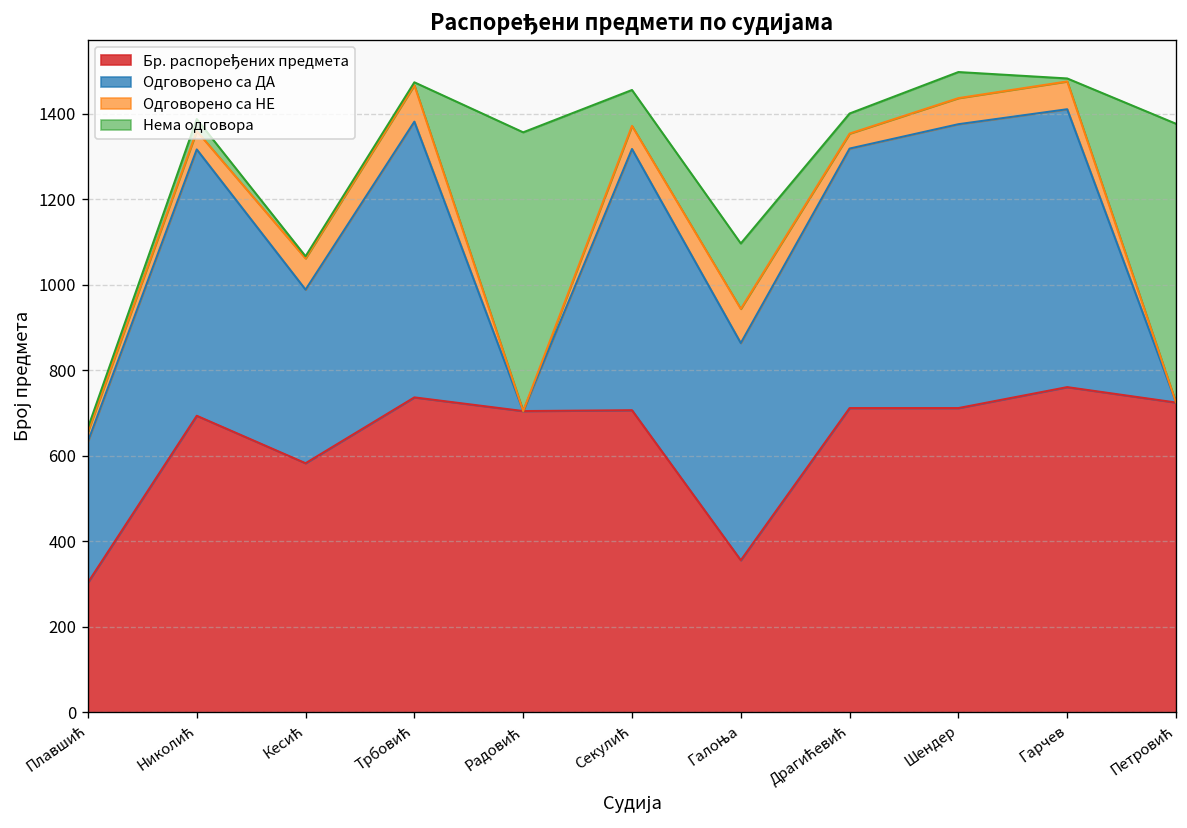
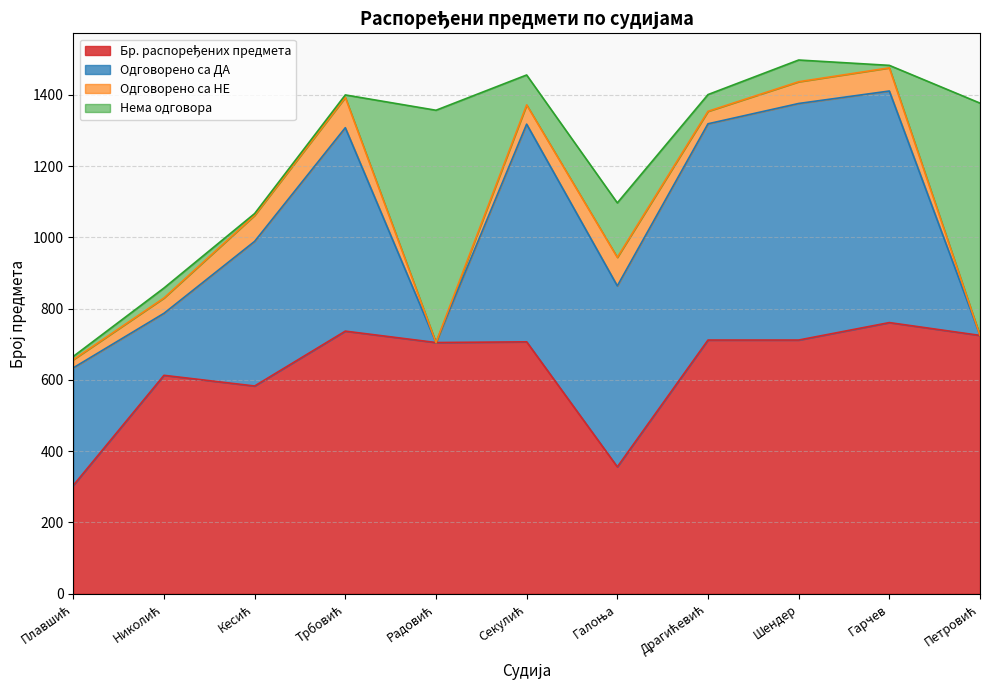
  {
    "Бр. распоређених предмета": {
      "Плавшић": 300,
-     "Николић": 690,
+     "Николић": 610,
      "Кесић": 580,
      "Трбовић": 740,
      "Секулић": 710,
      "Галоња": 360,
      "Драгићевић": 710,
      "Шендер": 710,
      "Гарчев": 760
    },
    "Одговорено са ДА": {
      "Плавшић": 330,
-     "Николић": 620,
+     "Николић": 170,
      "Кесић": 410,
-     "Трбовић": 650,
+     "Трбовић": 570,
      "Секулић": 610,
      "Галоња": 510,
      "Драгићевић": 610,
      "Шендер": 660,
      "Гарчев": 650
    },
    "Одговорено са НЕ": {
      "Плавшић": 20,
      "Секулић": 50,
      "Галоња": 80,
      "Драгићевић": 40,
      "Шендер": 60
    },
    "Нема одговора": {
      "Плавшић": 10,
      "Радовић": 650,
      "Секулић": 80,
      "Галоња": 150,
      "Драгићевић": 50,
      "Шендер": 60,
      "Петровић": 650
    }
  }
